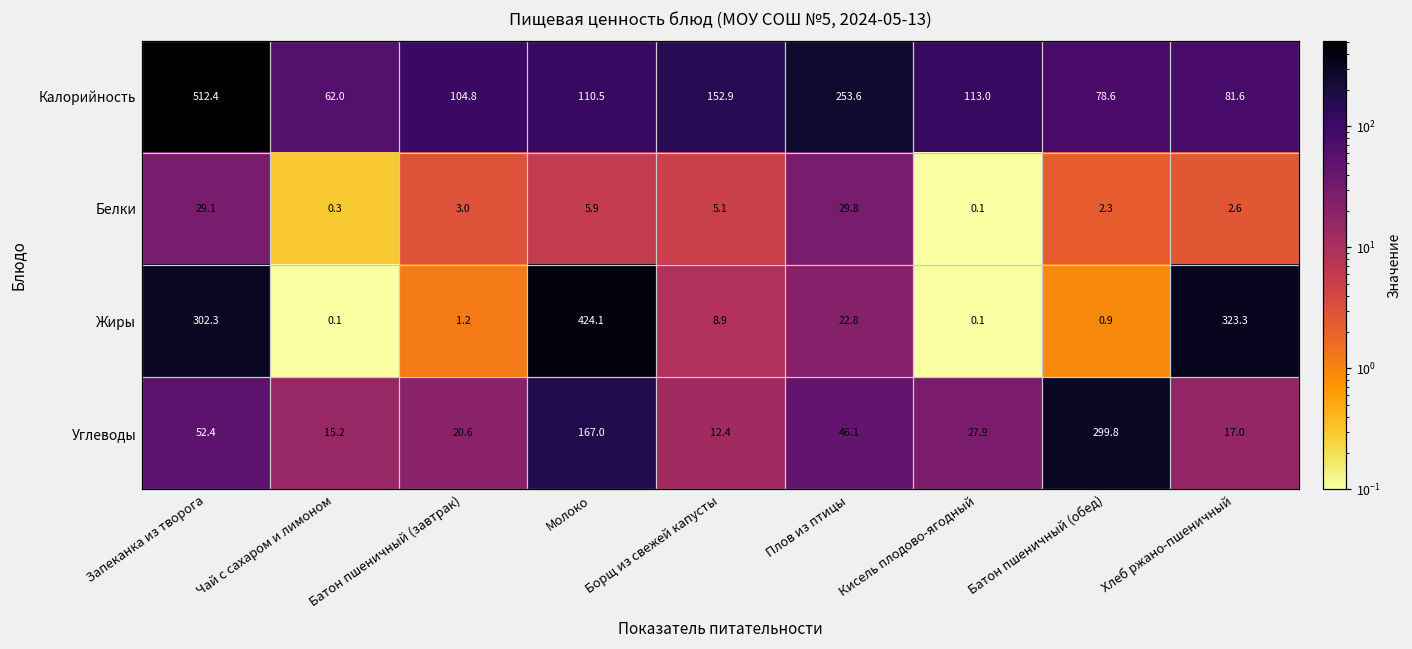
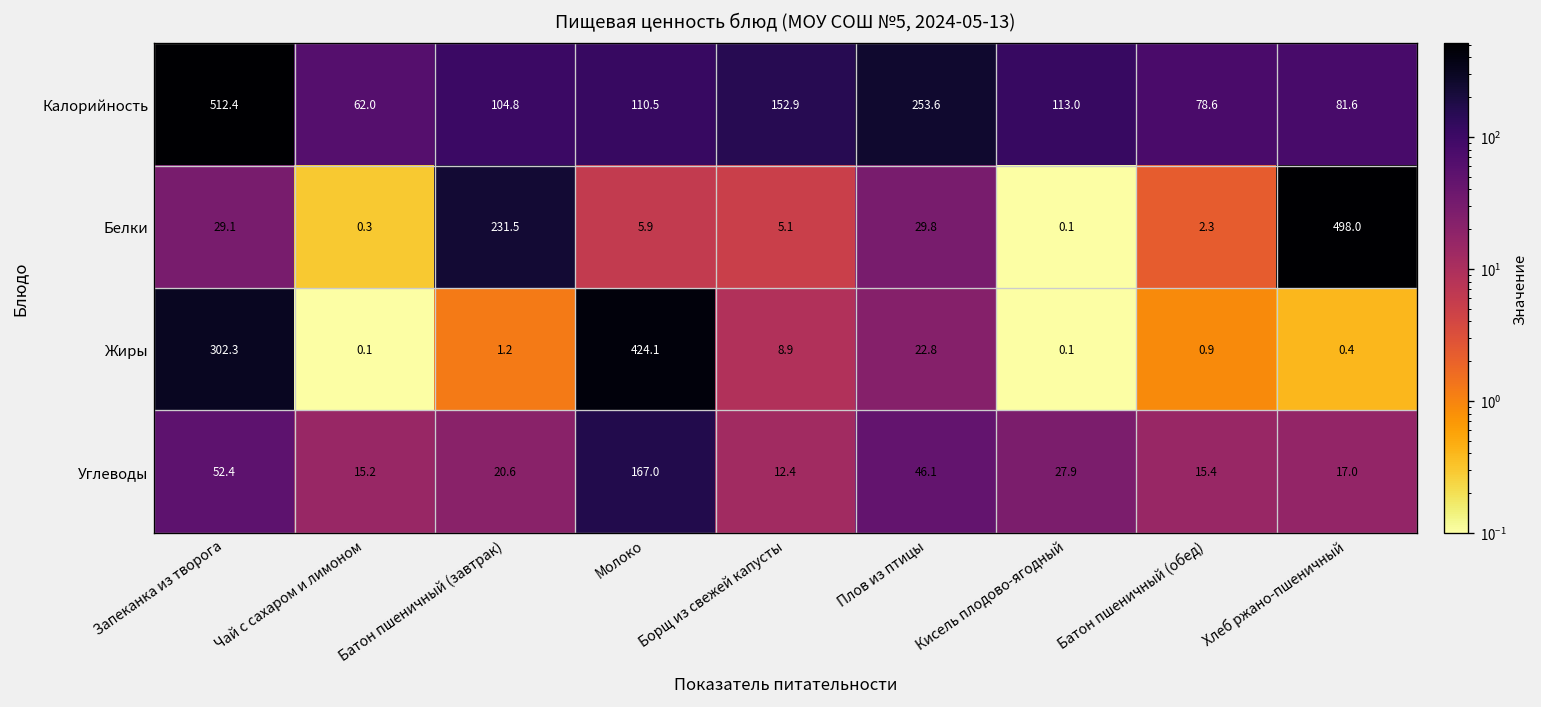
  {
    "Калорийность": {
      "Запеканка из творога": 512.4,
      "Чай с сахаром и лимоном": 62.0,
      "Батон пшеничный (завтрак)": 104.8,
      "Молоко": 110.5,
      "Борщ из свежей капусты": 152.9,
      "Плов из птицы": 253.6,
      "Кисель плодово-ягодный": 113.0,
      "Батон пшеничный (обед)": 78.6,
      "Хлеб ржано-пшеничный": 81.6
    },
    "Белки": {
      "Запеканка из творога": 29.1,
      "Чай с сахаром и лимоном": 0.3,
-     "Батон пшеничный (завтрак)": 3.0,
+     "Батон пшеничный (завтрак)": 231.5,
      "Молоко": 5.9,
      "Борщ из свежей капусты": 5.1,
      "Плов из птицы": 29.8,
      "Кисель плодово-ягодный": 0.1,
      "Батон пшеничный (обед)": 2.3,
-     "Хлеб ржано-пшеничный": 2.6
+     "Хлеб ржано-пшеничный": 498.0
    },
    "Жиры": {
      "Запеканка из творога": 302.3,
      "Чай с сахаром и лимоном": 0.1,
      "Батон пшеничный (завтрак)": 1.2,
      "Молоко": 424.1,
      "Борщ из свежей капусты": 8.9,
      "Плов из птицы": 22.8,
      "Кисель плодово-ягодный": 0.1,
      "Батон пшеничный (обед)": 0.9,
-     "Хлеб ржано-пшеничный": 323.3
+     "Хлеб ржано-пшеничный": 0.4
    },
    "Углеводы": {
      "Запеканка из творога": 52.4,
      "Чай с сахаром и лимоном": 15.2,
      "Батон пшеничный (завтрак)": 20.6,
      "Молоко": 167.0,
      "Борщ из свежей капусты": 12.4,
      "Плов из птицы": 46.1,
      "Кисель плодово-ягодный": 27.9,
-     "Батон пшеничный (обед)": 299.8,
+     "Батон пшеничный (обед)": 15.4,
      "Хлеб ржано-пшеничный": 17.0
    }
  }
